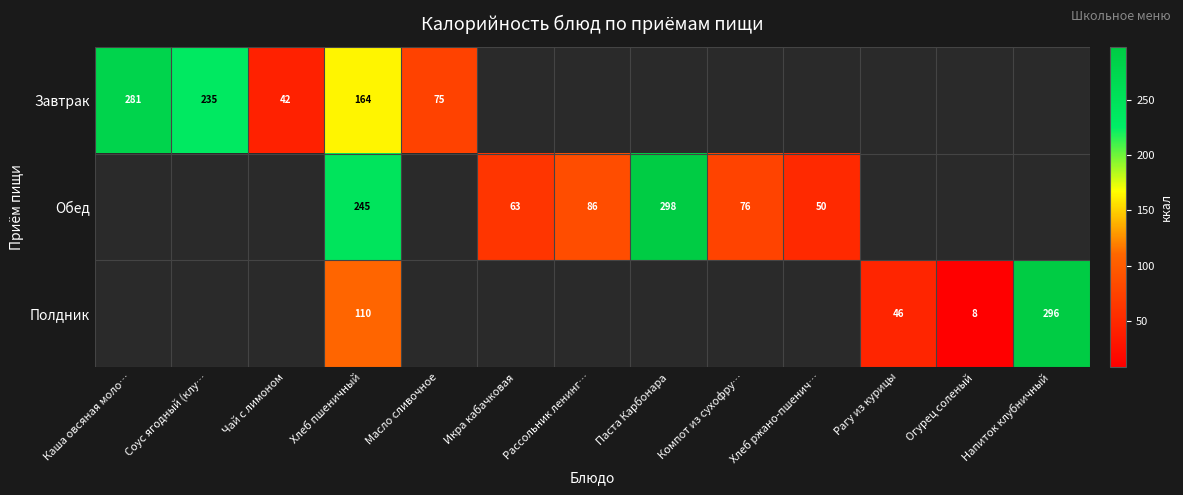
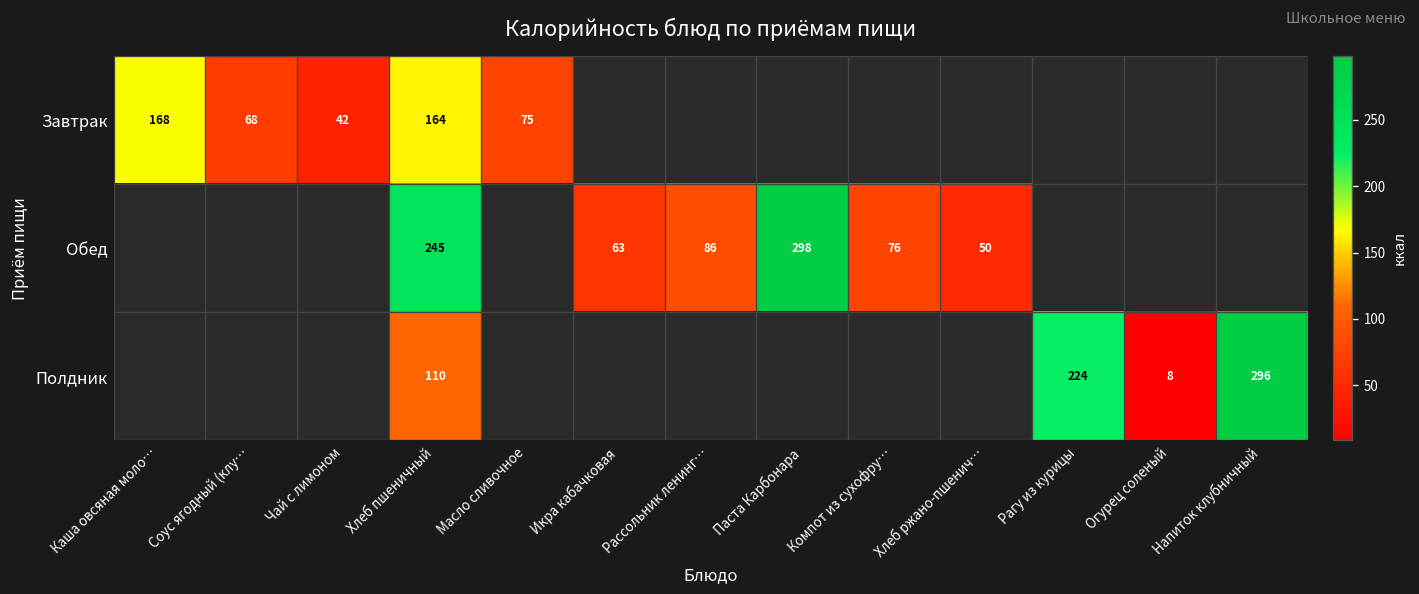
  {
    "Завтрак": {
-     "Каша овсяная моло…": 281,
-     "Соус ягодный (клу…": 235,
+     "Каша овсяная моло…": 168,
+     "Соус ягодный (клу…": 68,
      "Чай с лимоном": 42,
      "Хлеб пшеничный": 164,
      "Масло сливочное": 75
    },
    "Обед": {
      "Хлеб пшеничный": 245,
      "Икра кабачковая": 63,
      "Рассольник ленинг…": 86,
      "Паста Карбонара": 298,
      "Компот из сухофру…": 76,
      "Хлеб ржано-пшенич…": 50
    },
    "Полдник": {
      "Хлеб пшеничный": 110,
-     "Рагу из курицы": 46,
+     "Рагу из курицы": 224,
      "Огурец соленый": 8,
      "Напиток клубничный": 296
    }
  }
